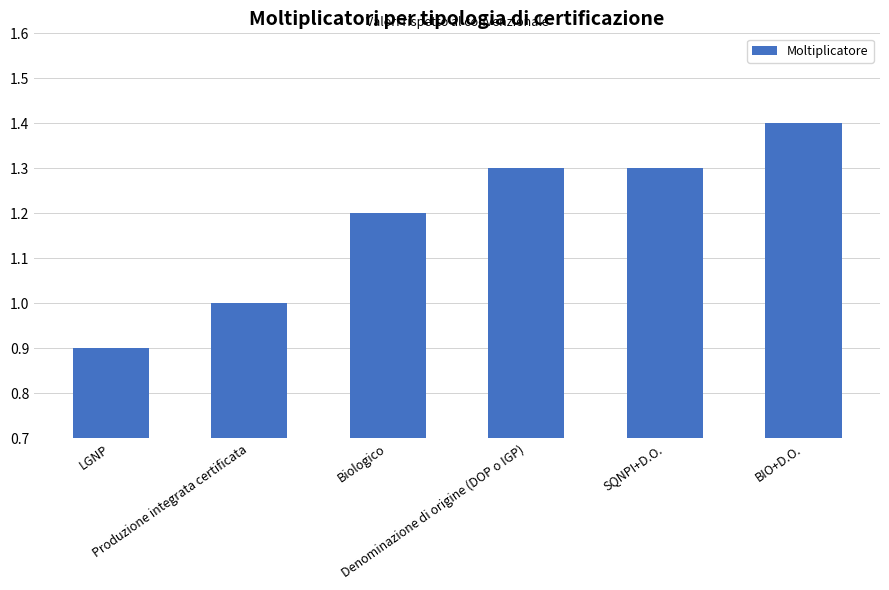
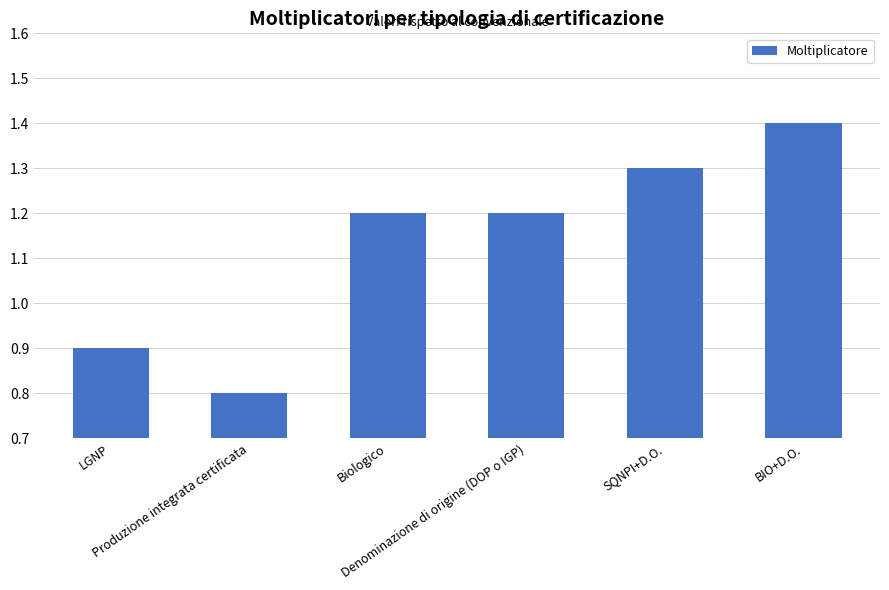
  {
    "LGNP": 0.9,
-   "Produzione integrata certificata": 1.0,
+   "Produzione integrata certificata": 0.8,
    "Biologico": 1.2,
-   "Denominazione di origine (DOP o IGP)": 1.3,
+   "Denominazione di origine (DOP o IGP)": 1.2,
    "SQNPI+D.O.": 1.3,
    "BIO+D.O.": 1.4
  }
